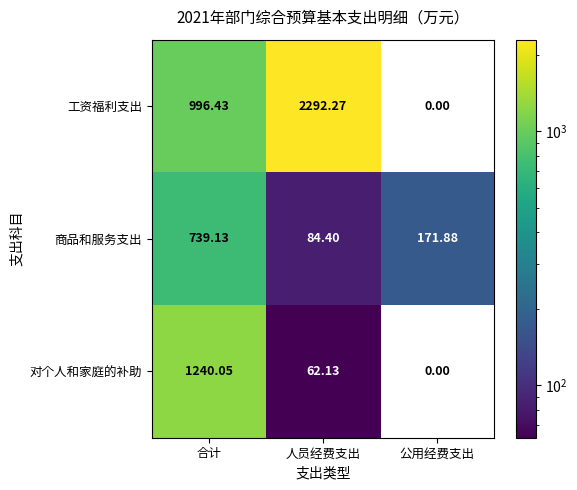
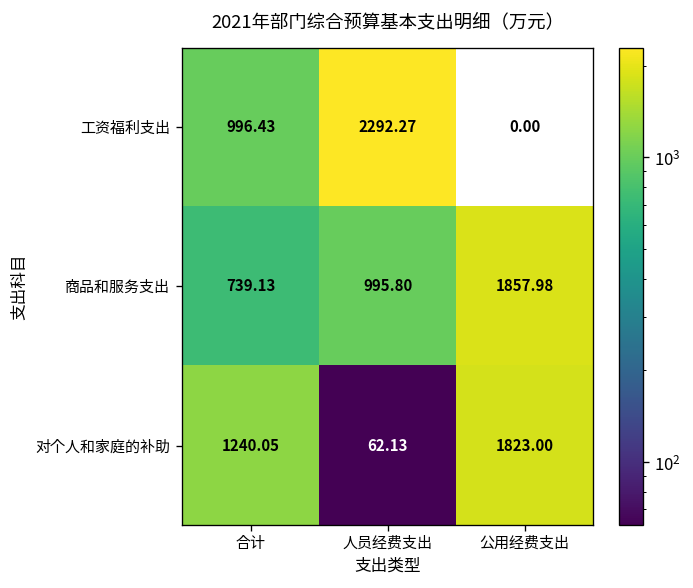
  {
    "工资福利支出": {
      "合计": 996.43,
      "人员经费支出": 2292.27,
      "公用经费支出": 0.00
    },
    "商品和服务支出": {
      "合计": 739.13,
-     "人员经费支出": 84.40,
-     "公用经费支出": 171.88
+     "人员经费支出": 995.80,
+     "公用经费支出": 1857.98
    },
    "对个人和家庭的补助": {
      "合计": 1240.05,
      "人员经费支出": 62.13,
-     "公用经费支出": 0.00
+     "公用经费支出": 1823.00
    }
  }
